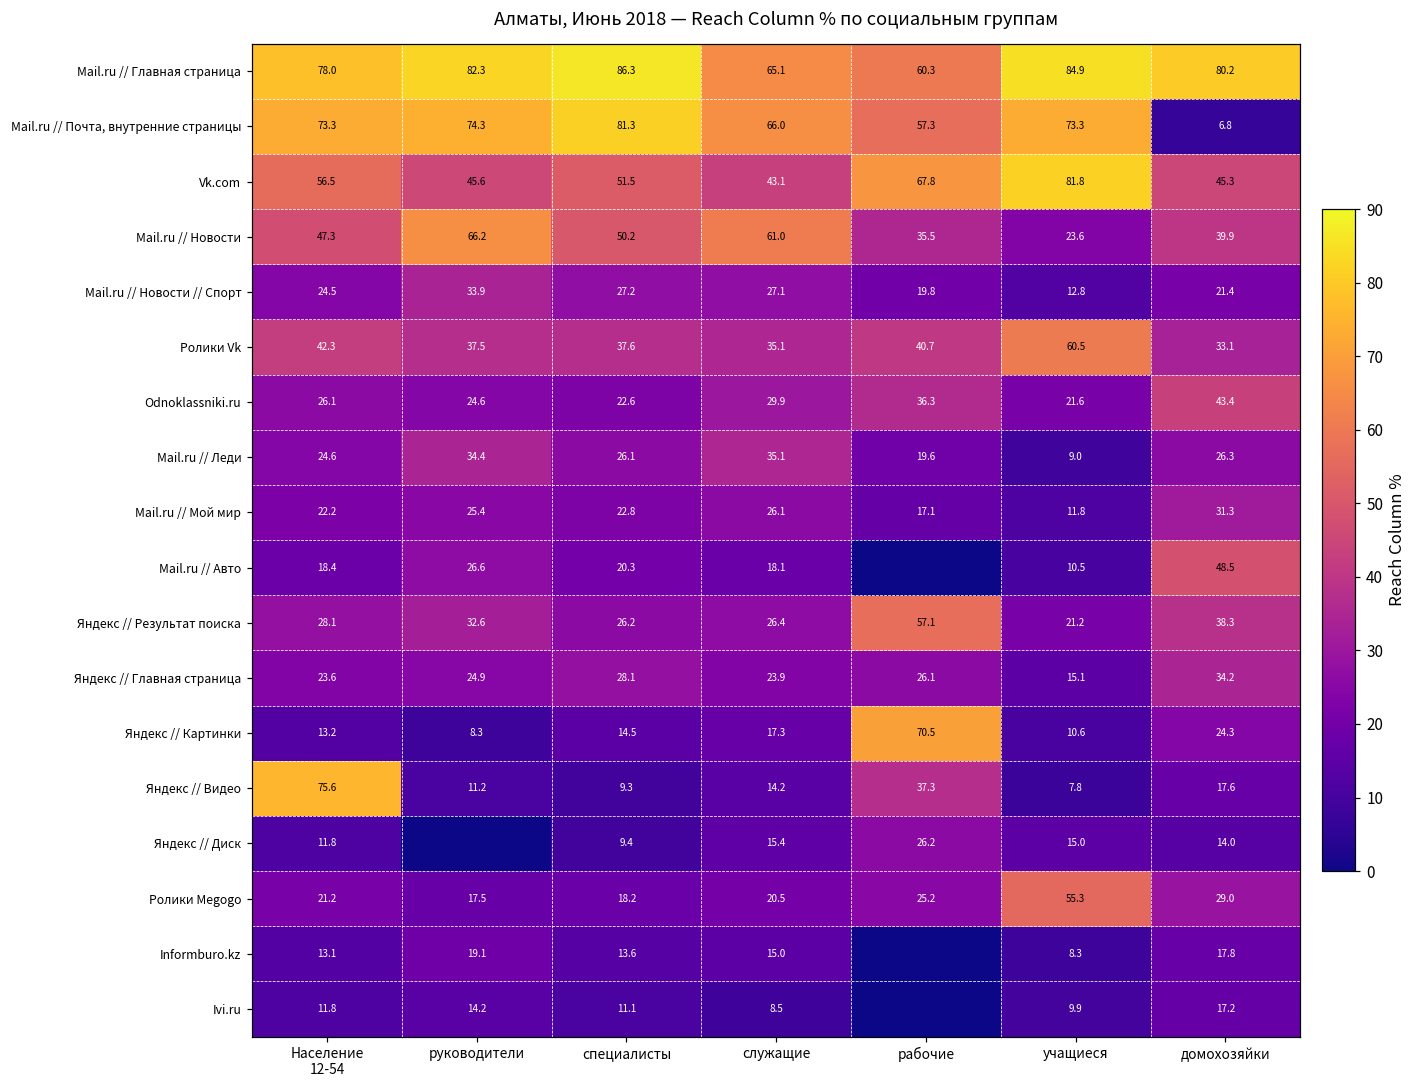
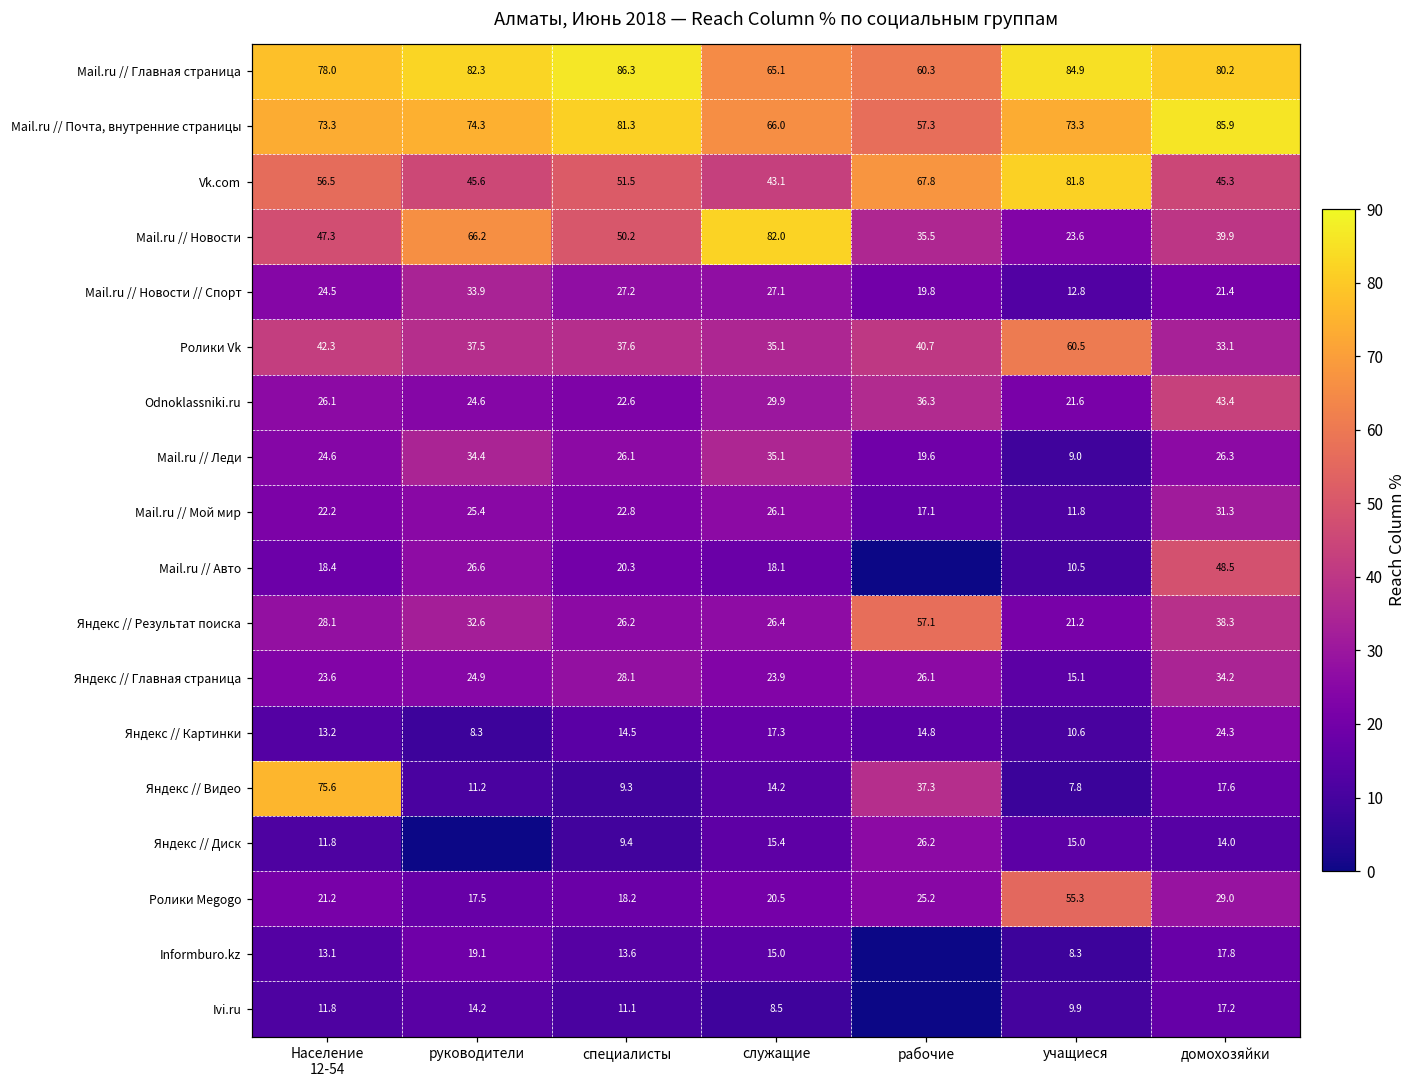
  {
    "Mail.ru // Главная страница": {
      "Население 12-54": 78.0,
      "руководители": 82.3,
      "специалисты": 86.3,
      "служащие": 65.1,
      "рабочие": 60.3,
      "учащиеся": 84.9,
      "домохозяйки": 80.2
    },
    "Mail.ru // Почта, внутренние страницы": {
      "Население 12-54": 73.3,
      "руководители": 74.3,
      "специалисты": 81.3,
      "служащие": 66.0,
      "рабочие": 57.3,
      "учащиеся": 73.3,
-     "домохозяйки": 6.8
+     "домохозяйки": 85.9
    },
    "Vk.com": {
      "Население 12-54": 56.5,
      "руководители": 45.6,
      "специалисты": 51.5,
      "служащие": 43.1,
      "рабочие": 67.8,
      "учащиеся": 81.8,
      "домохозяйки": 45.3
    },
    "Mail.ru // Новости": {
      "Население 12-54": 47.3,
      "руководители": 66.2,
      "специалисты": 50.2,
-     "служащие": 61.0,
+     "служащие": 82.0,
      "рабочие": 35.5,
      "учащиеся": 23.6,
      "домохозяйки": 39.9
    },
    "Mail.ru // Новости // Спорт": {
      "Население 12-54": 24.5,
      "руководители": 33.9,
      "специалисты": 27.2,
      "служащие": 27.1,
      "рабочие": 19.8,
      "учащиеся": 12.8,
      "домохозяйки": 21.4
    },
    "Ролики Vk": {
      "Население 12-54": 42.3,
      "руководители": 37.5,
      "специалисты": 37.6,
      "служащие": 35.1,
      "рабочие": 40.7,
      "учащиеся": 60.5,
      "домохозяйки": 33.1
    },
    "Odnoklassniki.ru": {
      "Население 12-54": 26.1,
      "руководители": 24.6,
      "специалисты": 22.6,
      "служащие": 29.9,
      "рабочие": 36.3,
      "учащиеся": 21.6,
      "домохозяйки": 43.4
    },
    "Mail.ru // Леди": {
      "Население 12-54": 24.6,
      "руководители": 34.4,
      "специалисты": 26.1,
      "служащие": 35.1,
      "рабочие": 19.6,
      "учащиеся": 9.0,
      "домохозяйки": 26.3
    },
    "Mail.ru // Мой мир": {
      "Население 12-54": 22.2,
      "руководители": 25.4,
      "специалисты": 22.8,
      "служащие": 26.1,
      "рабочие": 17.1,
      "учащиеся": 11.8,
      "домохозяйки": 31.3
    },
    "Mail.ru // Авто": {
      "Население 12-54": 18.4,
      "руководители": 26.6,
      "специалисты": 20.3,
      "служащие": 18.1,
      "учащиеся": 10.5,
      "домохозяйки": 48.5
    },
    "Яндекс // Результат поиска": {
      "Население 12-54": 28.1,
      "руководители": 32.6,
      "специалисты": 26.2,
      "служащие": 26.4,
      "рабочие": 57.1,
      "учащиеся": 21.2,
      "домохозяйки": 38.3
    },
    "Яндекс // Главная страница": {
      "Население 12-54": 23.6,
      "руководители": 24.9,
      "специалисты": 28.1,
      "служащие": 23.9,
      "рабочие": 26.1,
      "учащиеся": 15.1,
      "домохозяйки": 34.2
    },
    "Яндекс // Картинки": {
      "Население 12-54": 13.2,
      "руководители": 8.3,
      "специалисты": 14.5,
      "служащие": 17.3,
-     "рабочие": 70.5,
+     "рабочие": 14.8,
      "учащиеся": 10.6,
      "домохозяйки": 24.3
    },
    "Яндекс // Видео": {
      "Население 12-54": 75.6,
      "руководители": 11.2,
      "специалисты": 9.3,
      "служащие": 14.2,
      "рабочие": 37.3,
      "учащиеся": 7.8,
      "домохозяйки": 17.6
    },
    "Яндекс // Диск": {
      "Население 12-54": 11.8,
      "специалисты": 9.4,
      "служащие": 15.4,
      "рабочие": 26.2,
      "учащиеся": 15.0,
      "домохозяйки": 14.0
    },
    "Ролики Megogo": {
      "Население 12-54": 21.2,
      "руководители": 17.5,
      "специалисты": 18.2,
      "служащие": 20.5,
      "рабочие": 25.2,
      "учащиеся": 55.3,
      "домохозяйки": 29.0
    },
    "Informburo.kz": {
      "Население 12-54": 13.1,
      "руководители": 19.1,
      "специалисты": 13.6,
      "служащие": 15.0,
      "учащиеся": 8.3,
      "домохозяйки": 17.8
    },
    "Ivi.ru": {
      "Население 12-54": 11.8,
      "руководители": 14.2,
      "специалисты": 11.1,
      "служащие": 8.5,
      "учащиеся": 9.9,
      "домохозяйки": 17.2
    }
  }
